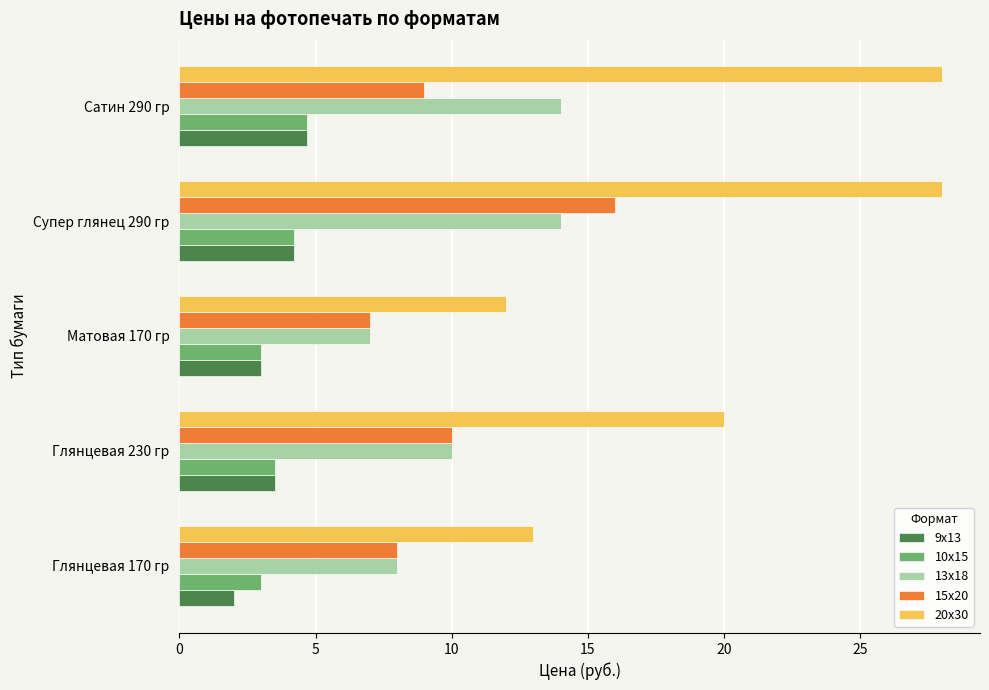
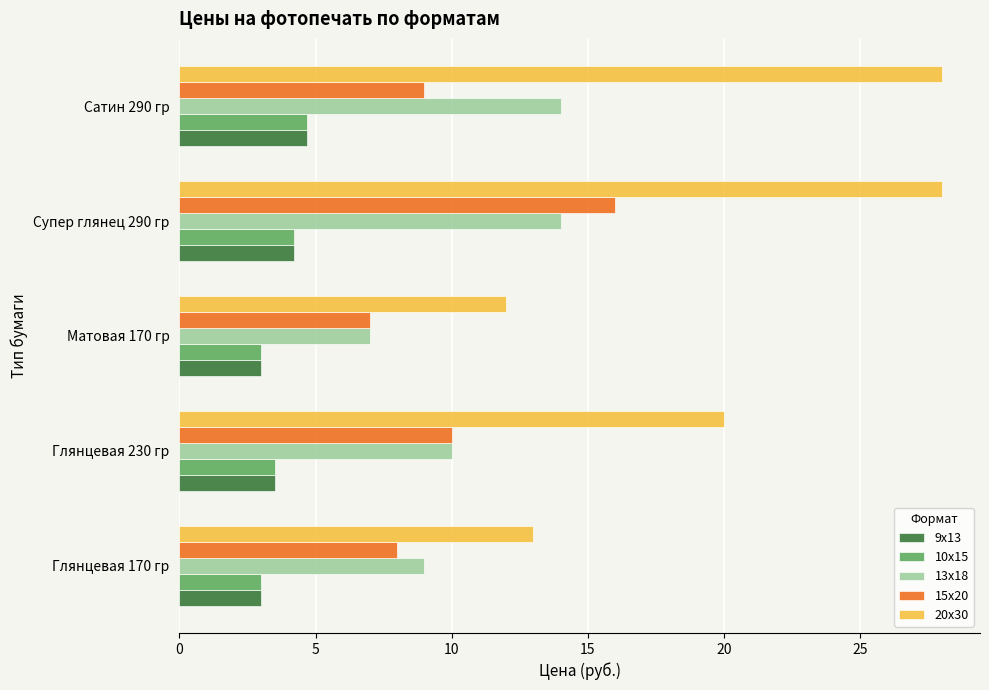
  {
    "9х13": {
      "Сатин 290 гр": 4.7,
      "Супер глянец 290 гр": 4.2,
      "Матовая 170 гр": 3,
      "Глянцевая 230 гр": 3.5,
-     "Глянцевая 170 гр": 2
+     "Глянцевая 170 гр": 3
    },
    "10х15": {
      "Сатин 290 гр": 4.7,
      "Супер глянец 290 гр": 4.2,
      "Матовая 170 гр": 3,
      "Глянцевая 230 гр": 3.5,
      "Глянцевая 170 гр": 3
    },
    "13х18": {
      "Сатин 290 гр": 14,
      "Супер глянец 290 гр": 14,
      "Матовая 170 гр": 7,
      "Глянцевая 230 гр": 10,
-     "Глянцевая 170 гр": 8
+     "Глянцевая 170 гр": 9
    },
    "15х20": {
      "Сатин 290 гр": 9,
      "Супер глянец 290 гр": 16,
      "Матовая 170 гр": 7,
      "Глянцевая 230 гр": 10,
      "Глянцевая 170 гр": 8
    },
    "20х30": {
      "Сатин 290 гр": 28,
      "Супер глянец 290 гр": 28,
      "Матовая 170 гр": 12,
      "Глянцевая 230 гр": 20,
      "Глянцевая 170 гр": 13
    }
  }
